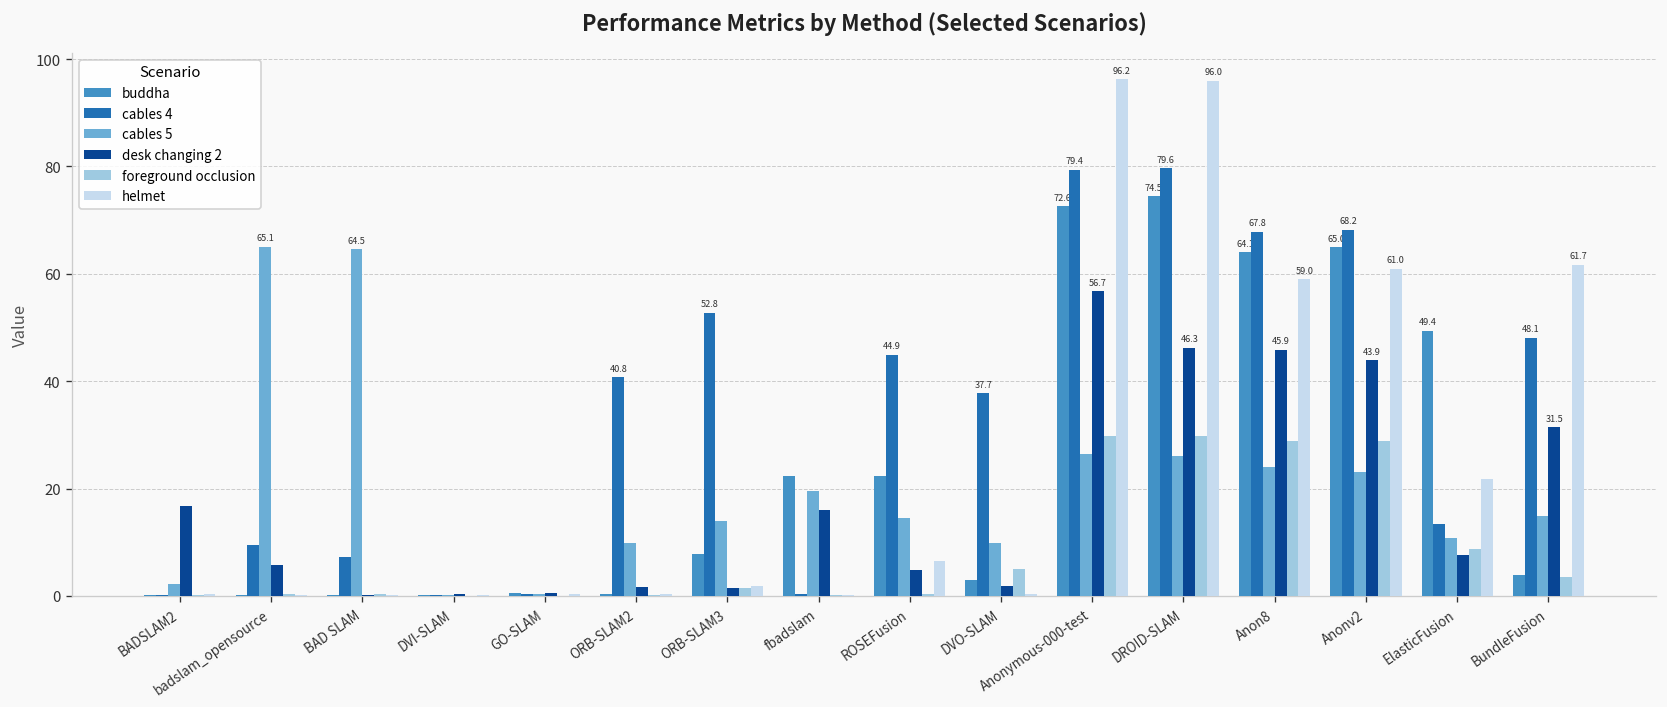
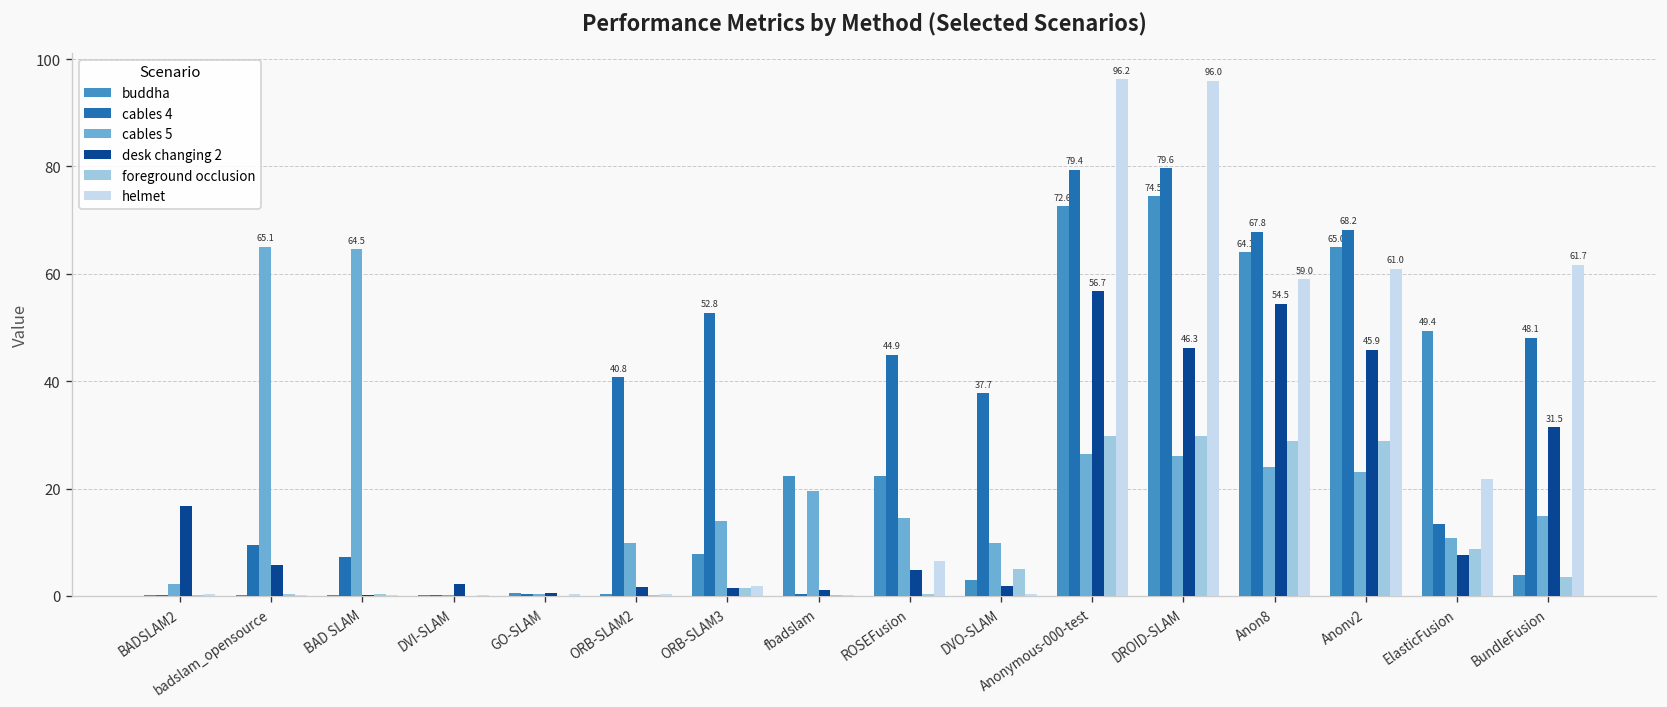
  {
    "desk changing 2": {
-     "DVI-SLAM": 0,
-     "fbadslam": 16,
+     "DVI-SLAM": 2,
+     "fbadslam": 1,
      "Anonymous-000-test": 56.7,
      "DROID-SLAM": 46.3,
-     "Anon8": 45.9,
-     "Anonv2": 43.9,
+     "Anon8": 54.5,
+     "Anonv2": 45.9,
      "BundleFusion": 31.5
    }
  }
